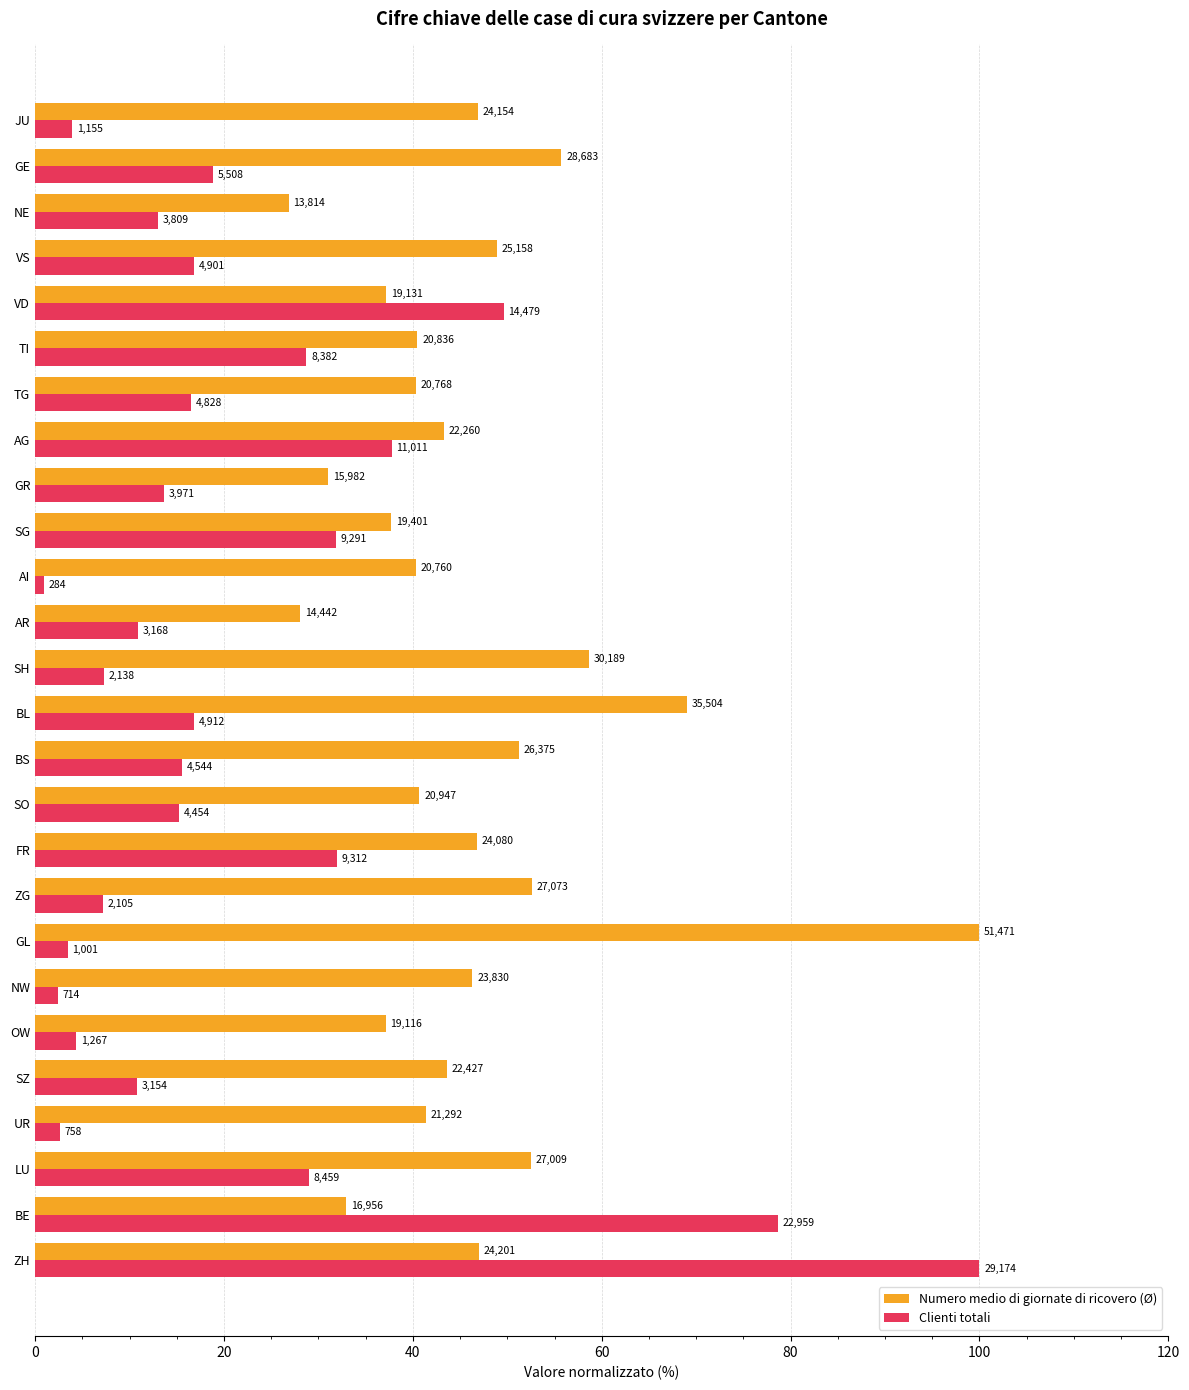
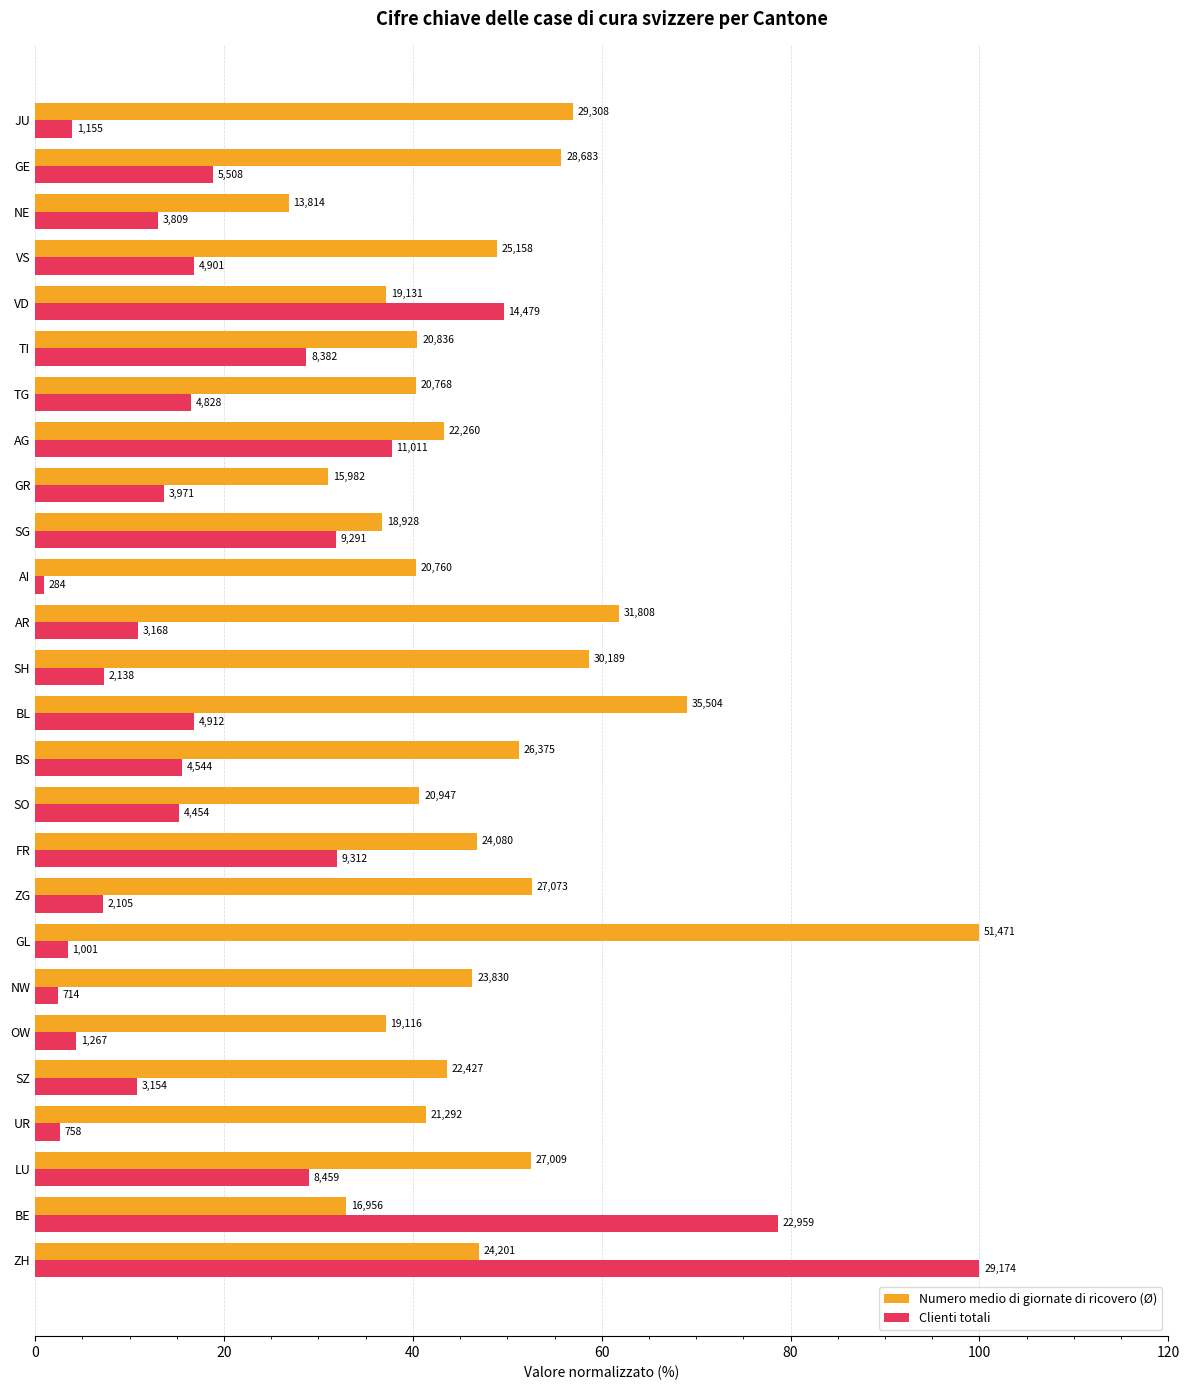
  {
    "Numero medio di giornate di ricovero (Ø)": {
-     "JU": "24,154",
-     "SG": "19,401",
-     "AR": "14,442"
+     "JU": "29,308",
+     "SG": "18,928",
+     "AR": "31,808"
    }
  }
